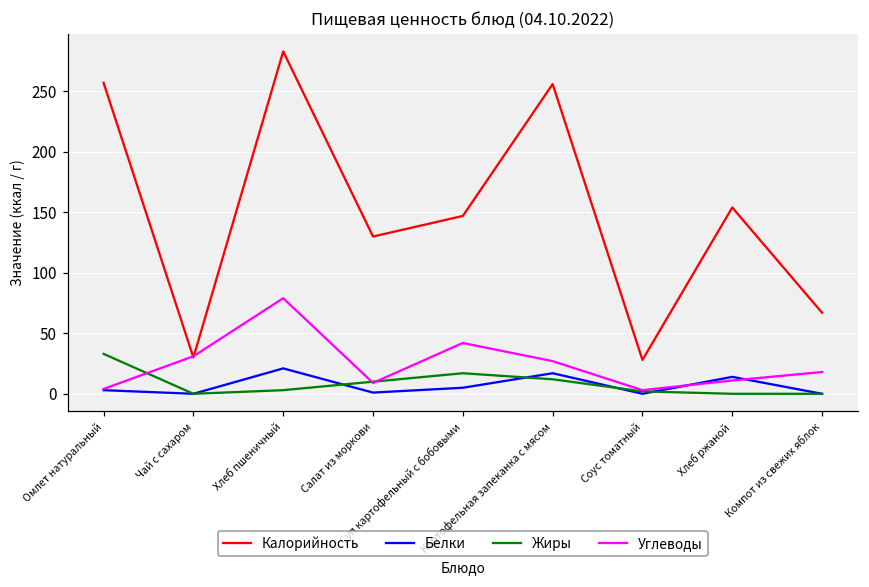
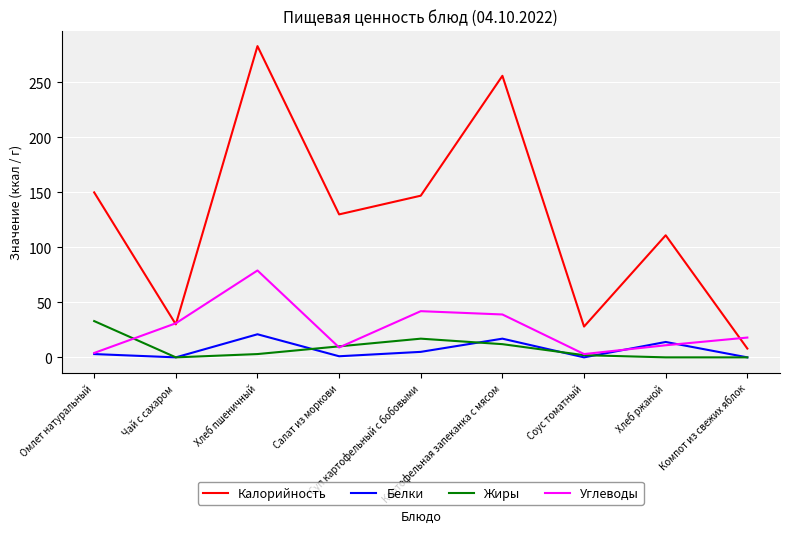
  {
    "Калорийность": {
-     "Омлет натуральный": 257,
+     "Омлет натуральный": 150,
      "Хлеб пшеничный": 283,
      "Салат из моркови": 130,
      "Суп картофельный с бобовыми": 147,
      "Картофельная запеканка с мясом": 256,
      "Соус томатный": 28,
-     "Хлеб ржаной": 154,
-     "Компот из свежих яблок": 67
+     "Хлеб ржаной": 111,
+     "Компот из свежих яблок": 8
    },
    "Белки": {
      "Хлеб пшеничный": 21,
      "Салат из моркови": 1,
      "Суп картофельный с бобовыми": 5,
      "Картофельная запеканка с мясом": 17,
      "Хлеб ржаной": 14
    },
    "Жиры": {
      "Омлет натуральный": 33,
      "Хлеб пшеничный": 3,
      "Суп картофельный с бобовыми": 17,
      "Картофельная запеканка с мясом": 12,
      "Хлеб ржаной": 0
    },
    "Углеводы": {
      "Хлеб пшеничный": 79,
      "Суп картофельный с бобовыми": 42,
-     "Картофельная запеканка с мясом": 27,
+     "Картофельная запеканка с мясом": 39,
      "Хлеб ржаной": 11,
      "Компот из свежих яблок": 18
    }
  }
